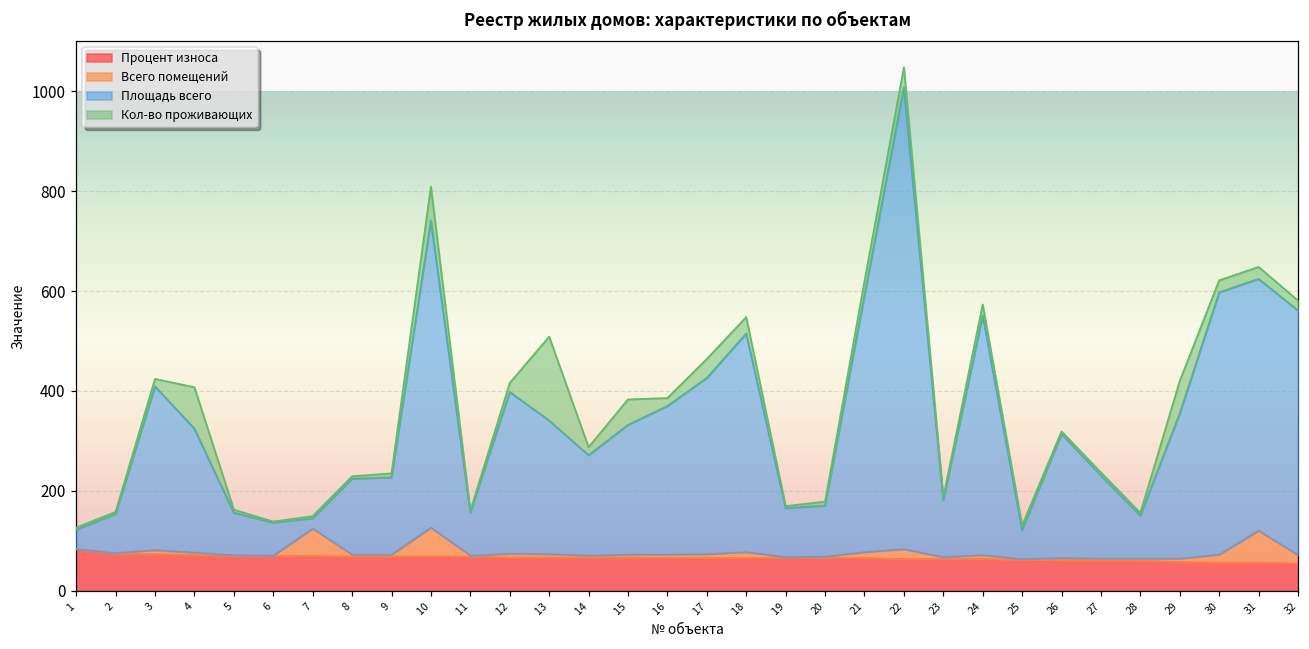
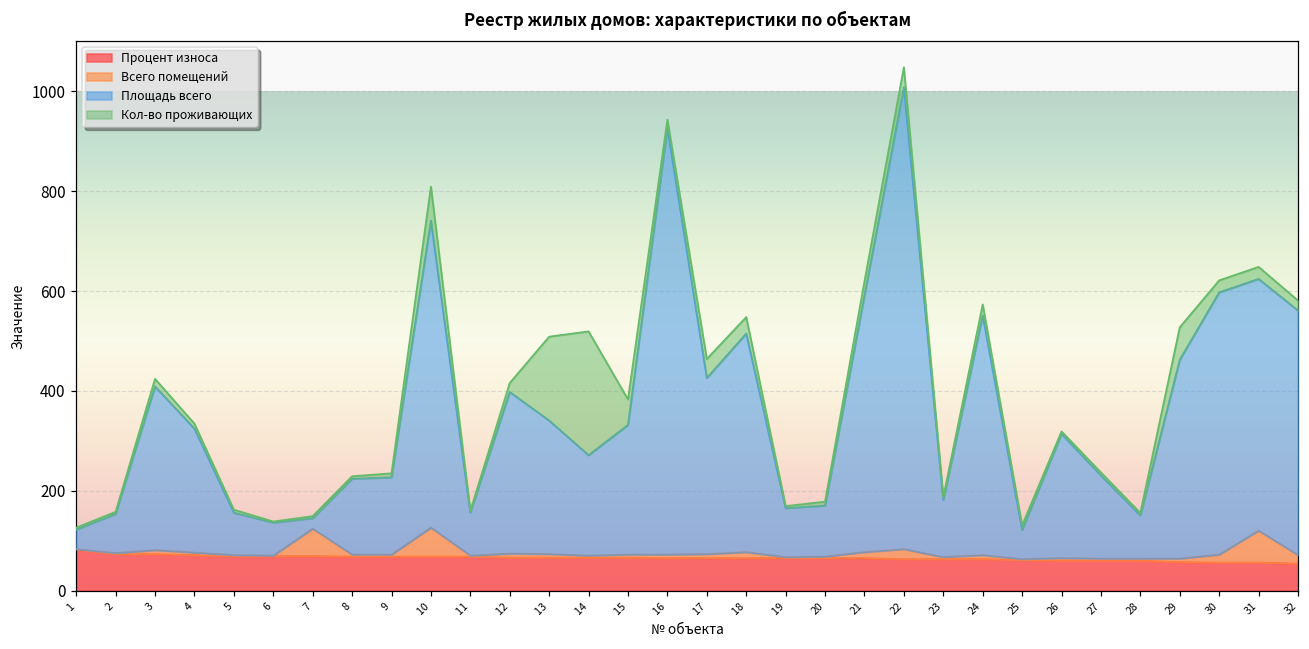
  {
    "Процент износа": {
      "3": 70,
      "7": 70,
      "10": 70,
      "12": 70,
      "13": 70,
      "15": 70,
      "16": 70,
      "17": 70,
      "18": 70,
      "21": 70,
      "22": 60,
      "24": 60,
      "29": 60,
      "30": 60,
      "31": 60,
      "32": 50
    },
    "Всего помещений": {
      "3": 10,
      "7": 60,
      "10": 60,
      "12": 10,
      "13": 10,
      "15": 10,
      "16": 10,
      "17": 10,
      "18": 10,
      "21": 10,
      "22": 20,
      "24": 10,
      "29": 10,
      "30": 20,
      "31": 60,
      "32": 20
    },
    "Площадь всего": {
      "3": 330,
      "4": 250,
      "5": 90,
      "9": 150,
      "10": 620,
      "12": 320,
      "13": 270,
      "14": 200,
      "15": 260,
-     "16": 300,
+     "16": 860,
      "17": 350,
      "18": 440,
      "20": 100,
      "21": 510,
      "22": 930,
      "23": 110,
      "24": 480,
      "25": 60,
      "27": 170,
-     "29": 290,
+     "29": 400,
      "30": 530,
      "31": 500,
      "32": 490
    },
    "Кол-во проживающих": {
      "3": 20,
-     "4": 80,
+     "4": 10,
      "5": 10,
      "9": 10,
      "10": 70,
      "12": 20,
      "13": 170,
-     "14": 20,
+     "14": 250,
      "15": 50,
      "16": 20,
      "17": 40,
      "18": 30,
      "20": 10,
      "21": 30,
      "22": 40,
      "23": 10,
      "24": 20,
      "25": 10,
      "27": 10,
      "29": 70,
      "30": 20,
      "31": 20,
      "32": 20
    }
  }
